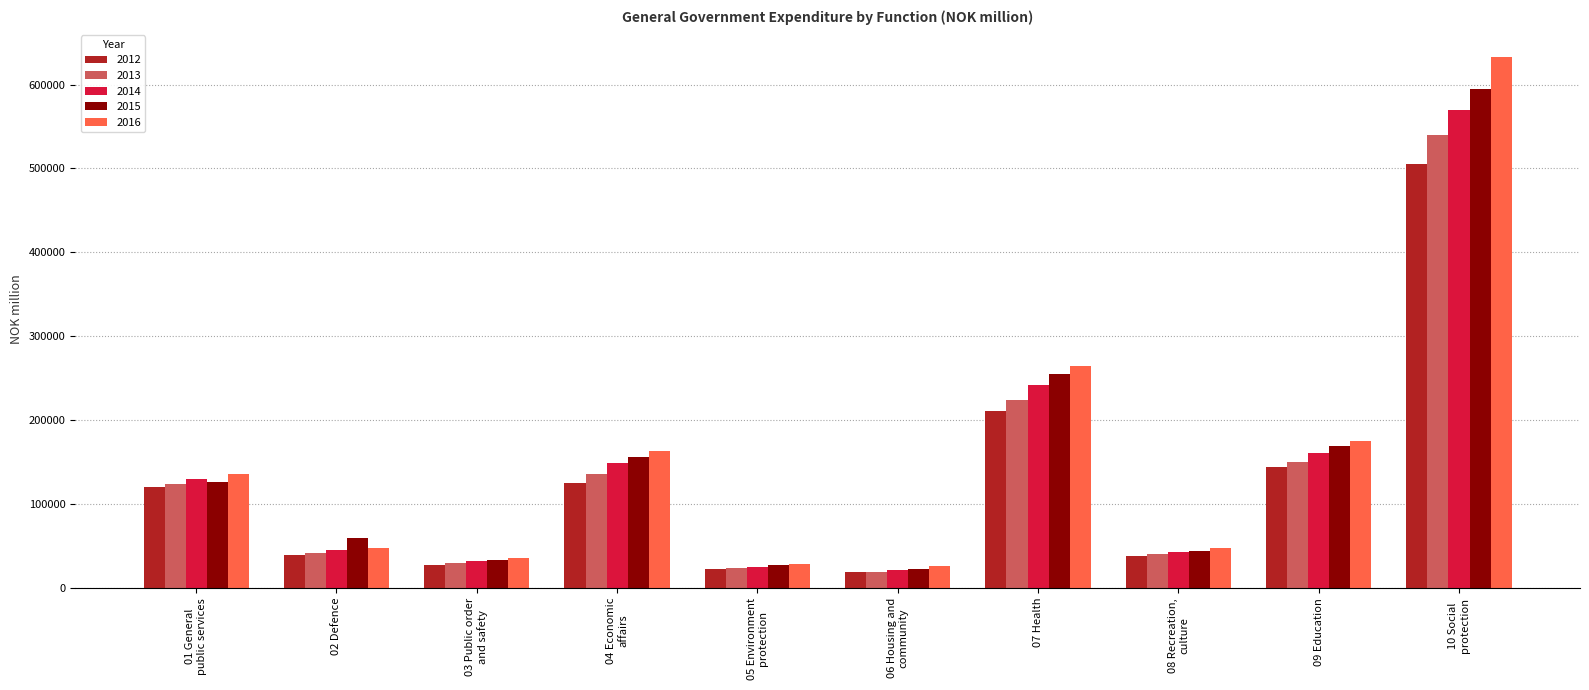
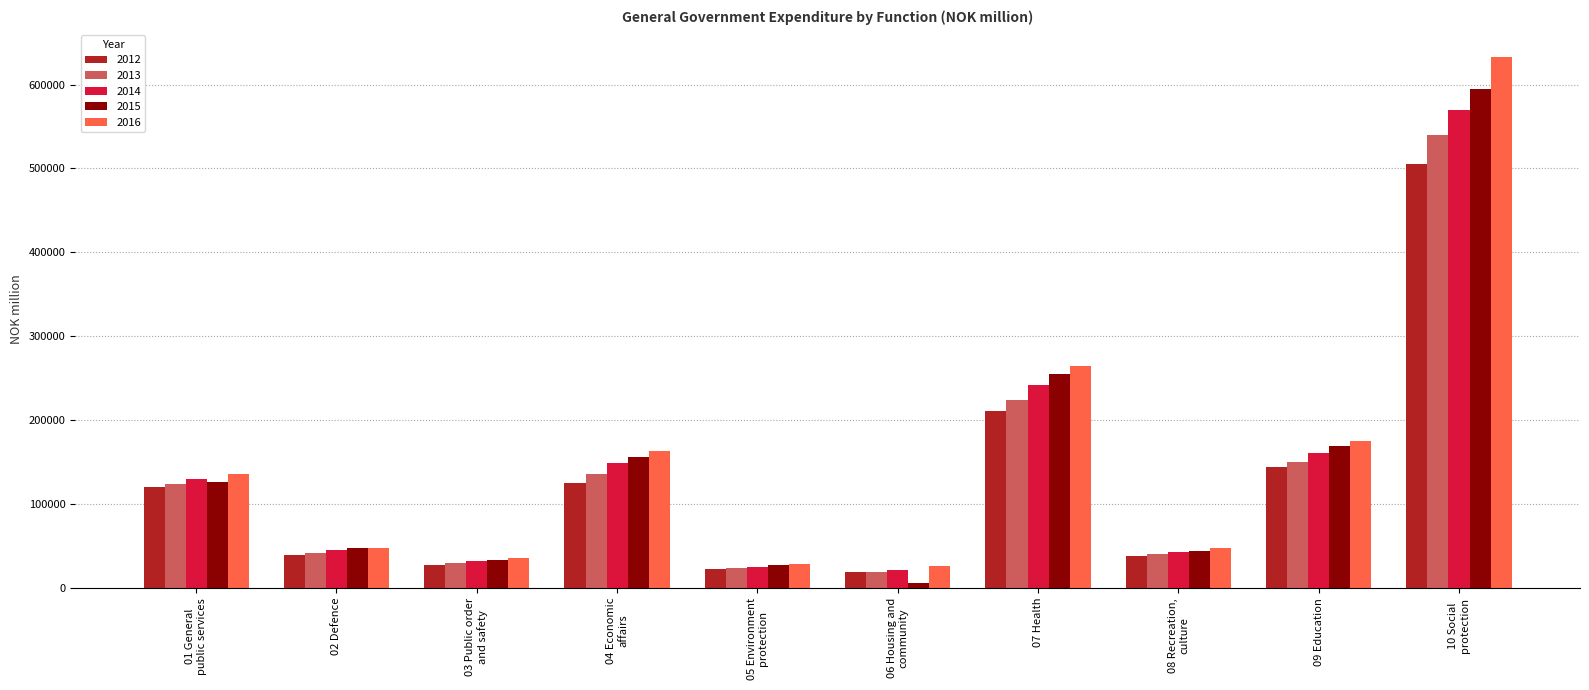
  {
    "2015": {
      "01 General public services": 130000,
-     "02 Defence": 60000,
+     "02 Defence": 50000,
      "03 Public order and safety": 30000,
      "04 Economic affairs": 160000,
      "05 Environment protection": 30000,
-     "06 Housing and community": 20000,
+     "06 Housing and community": 10000,
      "07 Health": 260000,
      "08 Recreation, culture": 40000,
      "09 Education": 170000,
      "10 Social protection": 590000
    }
  }
